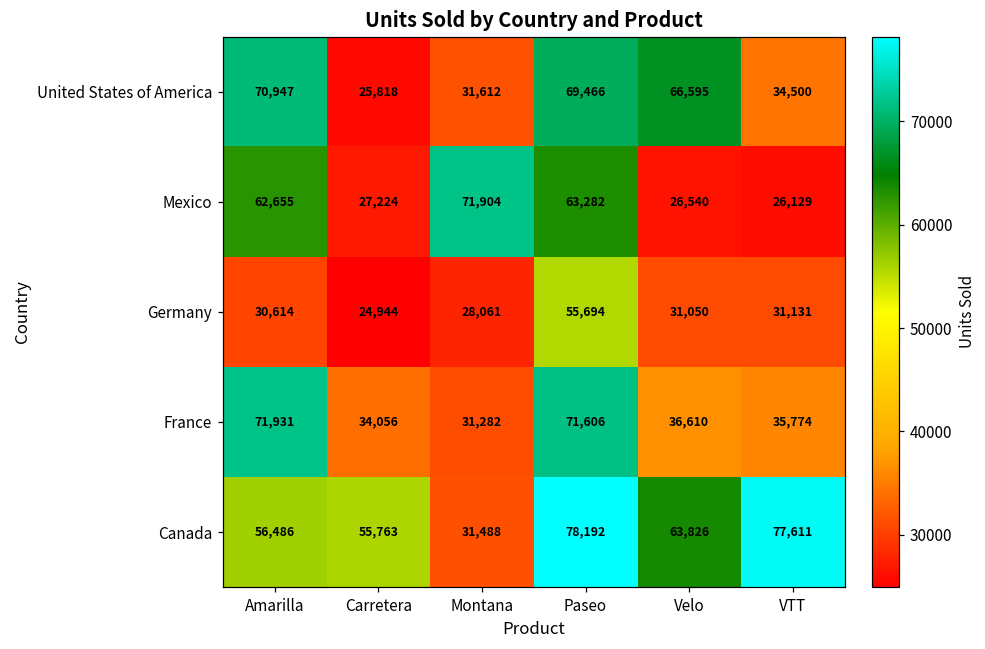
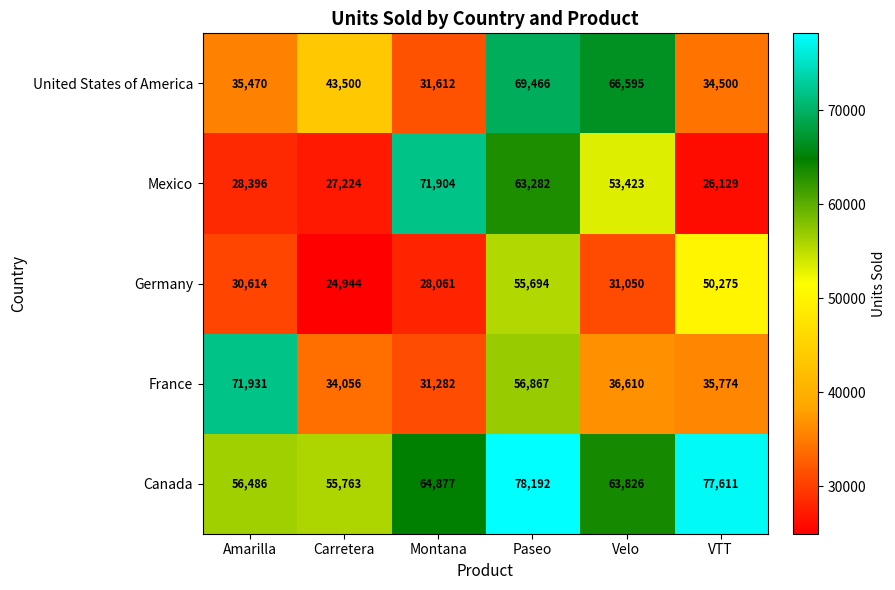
  {
    "United States of America": {
-     "Amarilla": "70,947",
-     "Carretera": "25,818",
+     "Amarilla": "35,470",
+     "Carretera": "43,500",
      "Montana": "31,612",
      "Paseo": "69,466",
      "Velo": "66,595",
      "VTT": "34,500"
    },
    "Mexico": {
-     "Amarilla": "62,655",
+     "Amarilla": "28,396",
      "Carretera": "27,224",
      "Montana": "71,904",
      "Paseo": "63,282",
-     "Velo": "26,540",
+     "Velo": "53,423",
      "VTT": "26,129"
    },
    "Germany": {
      "Amarilla": "30,614",
      "Carretera": "24,944",
      "Montana": "28,061",
      "Paseo": "55,694",
      "Velo": "31,050",
-     "VTT": "31,131"
+     "VTT": "50,275"
    },
    "France": {
      "Amarilla": "71,931",
      "Carretera": "34,056",
      "Montana": "31,282",
-     "Paseo": "71,606",
+     "Paseo": "56,867",
      "Velo": "36,610",
      "VTT": "35,774"
    },
    "Canada": {
      "Amarilla": "56,486",
      "Carretera": "55,763",
-     "Montana": "31,488",
+     "Montana": "64,877",
      "Paseo": "78,192",
      "Velo": "63,826",
      "VTT": "77,611"
    }
  }
